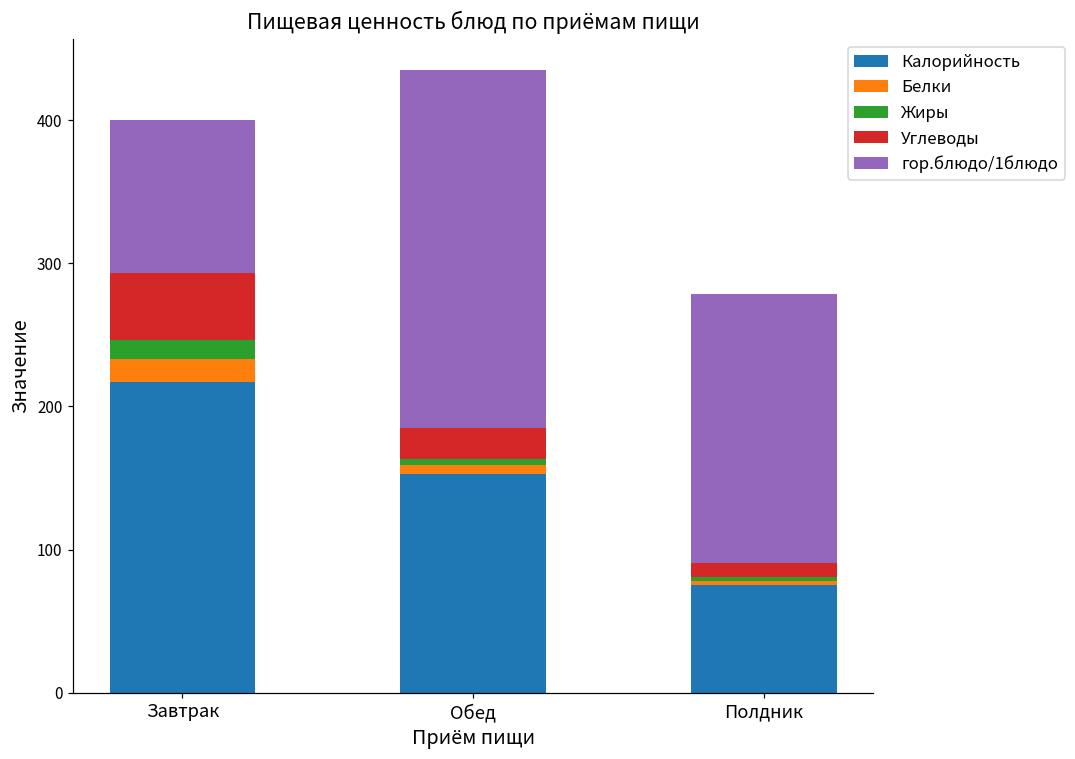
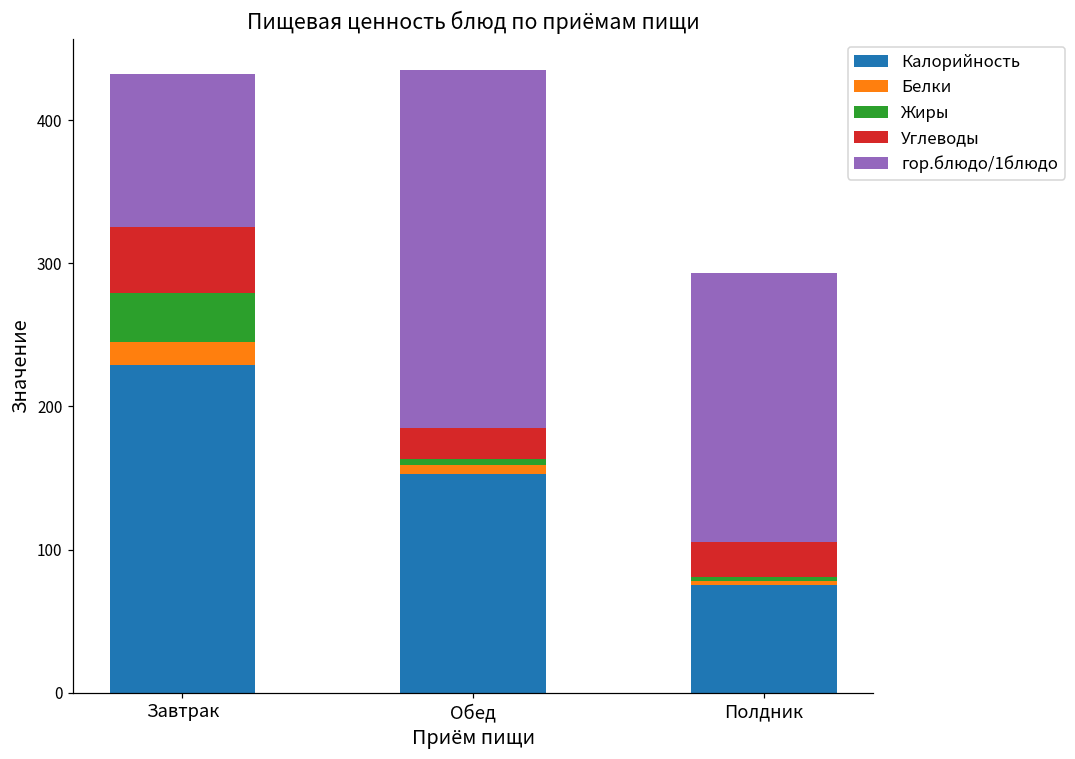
  {
    "Калорийность": {
-     "Завтрак": 217,
+     "Завтрак": 229,
      "Обед": 153,
      "Полдник": 75
    },
    "Белки": {
      "Завтрак": 16,
      "Обед": 6,
      "Полдник": 3
    },
    "Жиры": {
-     "Завтрак": 13,
+     "Завтрак": 34,
      "Обед": 5,
      "Полдник": 3
    },
    "Углеводы": {
      "Завтрак": 46,
      "Обед": 22,
-     "Полдник": 10
+     "Полдник": 25
    },
    "гор.блюдо/1блюдо": {
      "Завтрак": 107,
      "Обед": 250,
      "Полдник": 188
    }
  }
